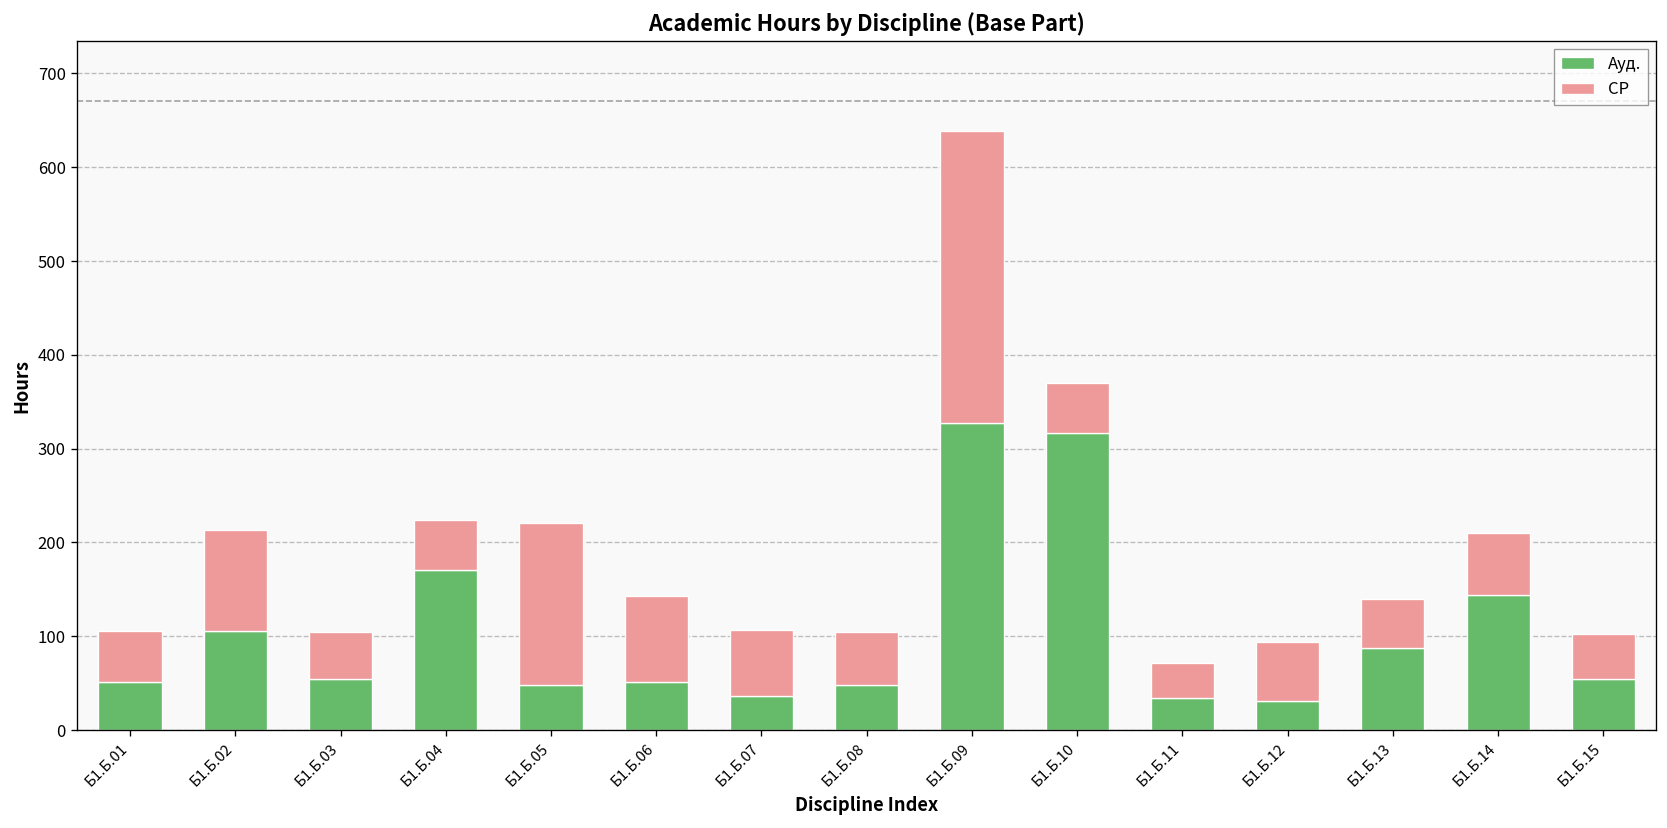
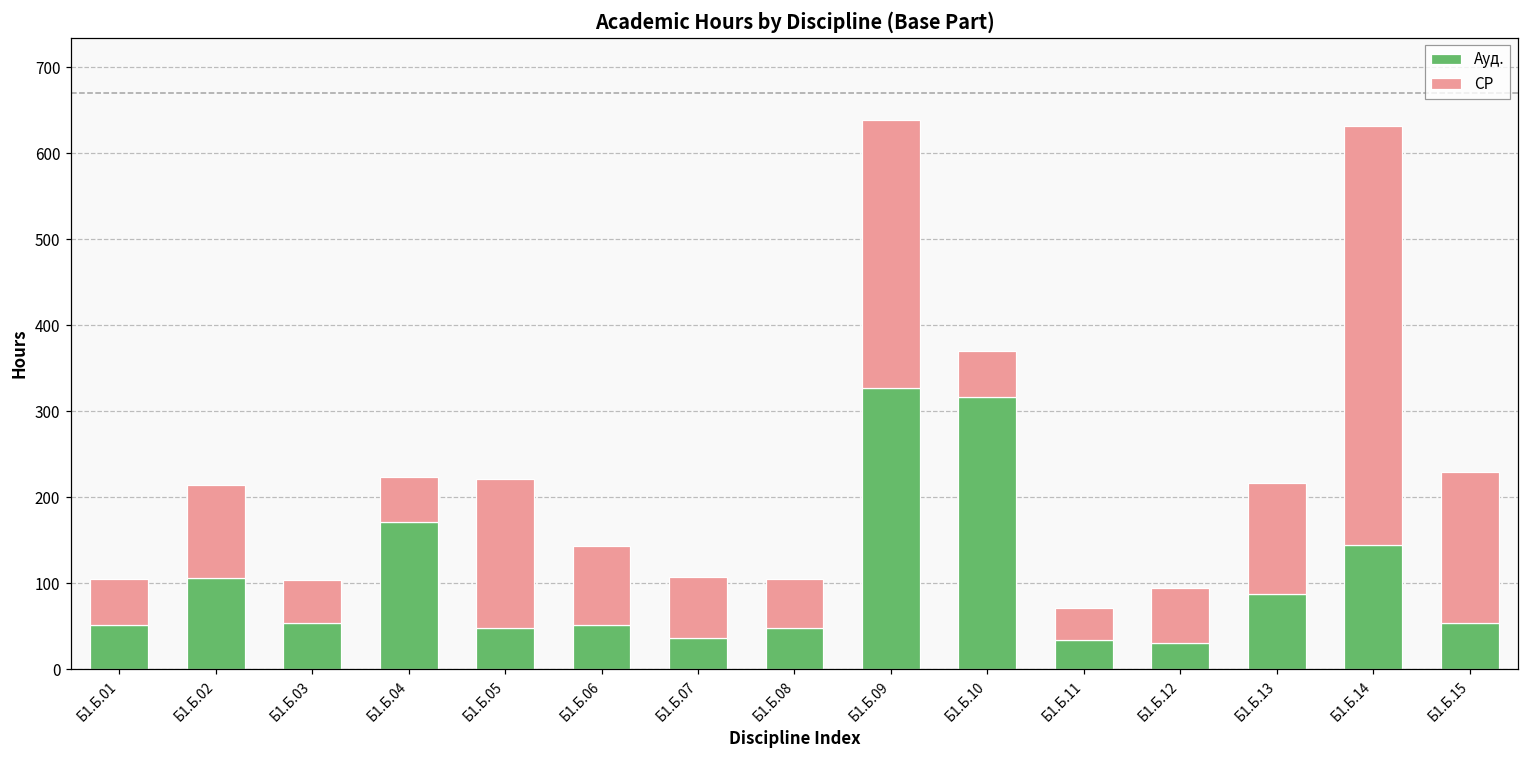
  {
    "Ауд.": {
      "Б1.Б.01": 50,
      "Б1.Б.02": 110,
      "Б1.Б.03": 50,
      "Б1.Б.04": 170,
      "Б1.Б.05": 50,
      "Б1.Б.06": 50,
      "Б1.Б.07": 40,
      "Б1.Б.08": 50,
      "Б1.Б.09": 330,
      "Б1.Б.10": 320,
      "Б1.Б.11": 30,
      "Б1.Б.12": 30,
      "Б1.Б.13": 90,
      "Б1.Б.14": 140,
      "Б1.Б.15": 50
    },
    "СР": {
      "Б1.Б.01": 50,
      "Б1.Б.02": 110,
      "Б1.Б.03": 50,
      "Б1.Б.04": 50,
      "Б1.Б.05": 170,
      "Б1.Б.06": 90,
      "Б1.Б.07": 70,
      "Б1.Б.08": 60,
      "Б1.Б.09": 310,
      "Б1.Б.10": 50,
      "Б1.Б.11": 40,
      "Б1.Б.12": 60,
-     "Б1.Б.13": 50,
-     "Б1.Б.14": 70,
-     "Б1.Б.15": 50
+     "Б1.Б.13": 130,
+     "Б1.Б.14": 490,
+     "Б1.Б.15": 180
    }
  }
